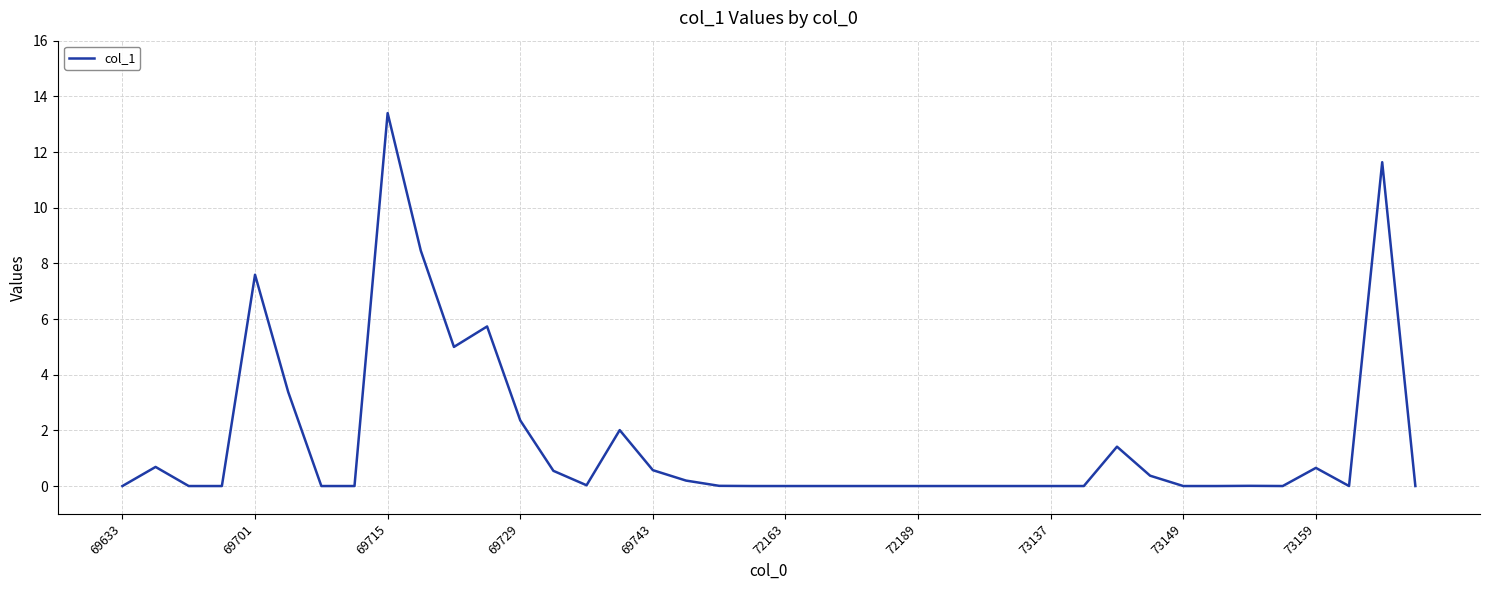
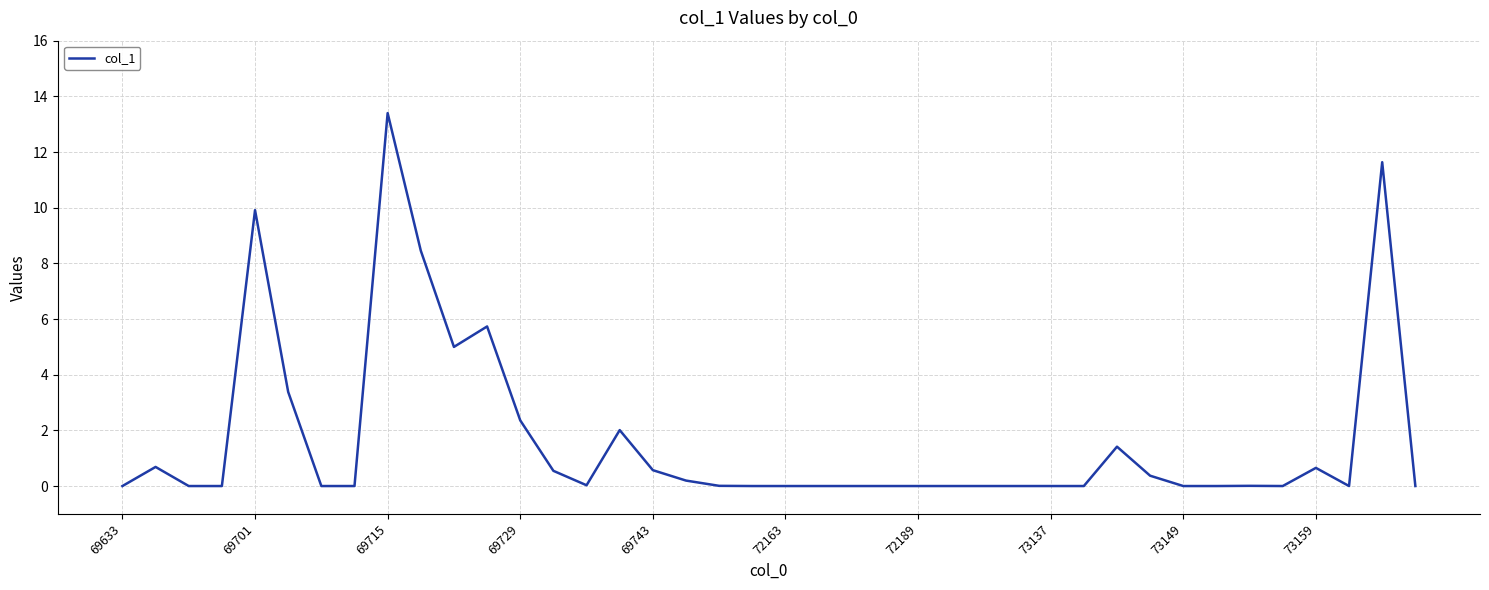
  {
    "69633": 0.0,
-   "69701": 7.6,
+   "69701": 9.9,
    "69715": 13.4,
    "69729": 2.4,
    "69743": 0.6,
    "72163": 0.0,
    "72189": 0.0,
    "73137": 0.0,
    "73149": 0.0,
    "73159": 0.7
  }
